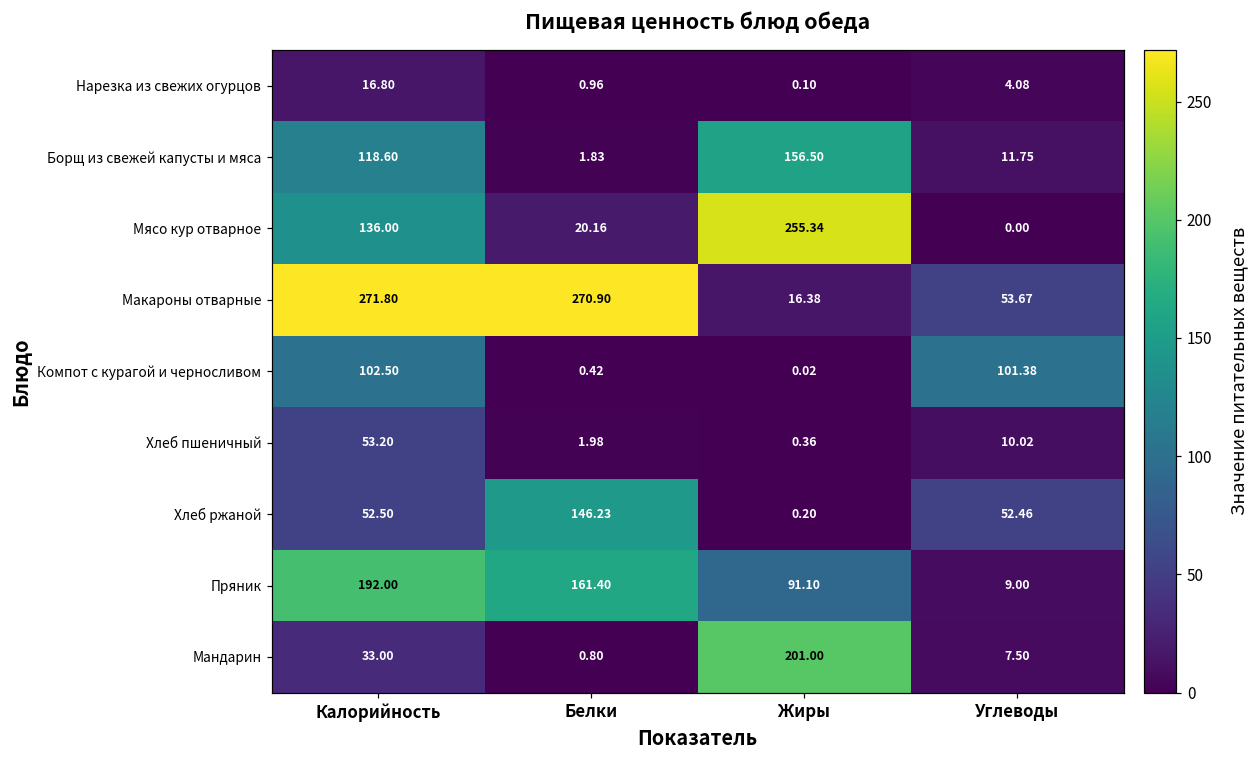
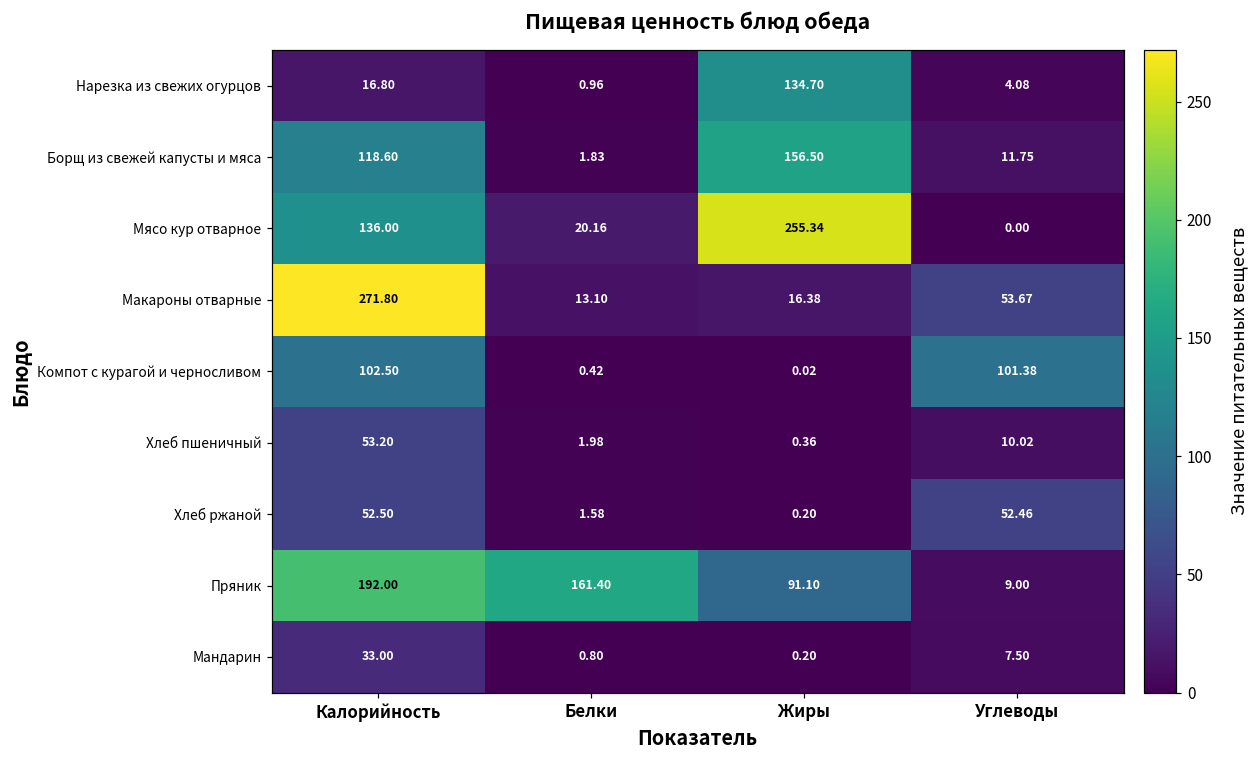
  {
    "Нарезка из свежих огурцов": {
      "Калорийность": 16.80,
      "Белки": 0.96,
-     "Жиры": 0.10,
+     "Жиры": 134.70,
      "Углеводы": 4.08
    },
    "Борщ из свежей капусты и мяса": {
      "Калорийность": 118.60,
      "Белки": 1.83,
      "Жиры": 156.50,
      "Углеводы": 11.75
    },
    "Мясо кур отварное": {
      "Калорийность": 136.00,
      "Белки": 20.16,
      "Жиры": 255.34,
      "Углеводы": 0.00
    },
    "Макароны отварные": {
      "Калорийность": 271.80,
-     "Белки": 270.90,
+     "Белки": 13.10,
      "Жиры": 16.38,
      "Углеводы": 53.67
    },
    "Компот с курагой и черносливом": {
      "Калорийность": 102.50,
      "Белки": 0.42,
      "Жиры": 0.02,
      "Углеводы": 101.38
    },
    "Хлеб пшеничный": {
      "Калорийность": 53.20,
      "Белки": 1.98,
      "Жиры": 0.36,
      "Углеводы": 10.02
    },
    "Хлеб ржаной": {
      "Калорийность": 52.50,
-     "Белки": 146.23,
+     "Белки": 1.58,
      "Жиры": 0.20,
      "Углеводы": 52.46
    },
    "Пряник": {
      "Калорийность": 192.00,
      "Белки": 161.40,
      "Жиры": 91.10,
      "Углеводы": 9.00
    },
    "Мандарин": {
      "Калорийность": 33.00,
      "Белки": 0.80,
-     "Жиры": 201.00,
+     "Жиры": 0.20,
      "Углеводы": 7.50
    }
  }
